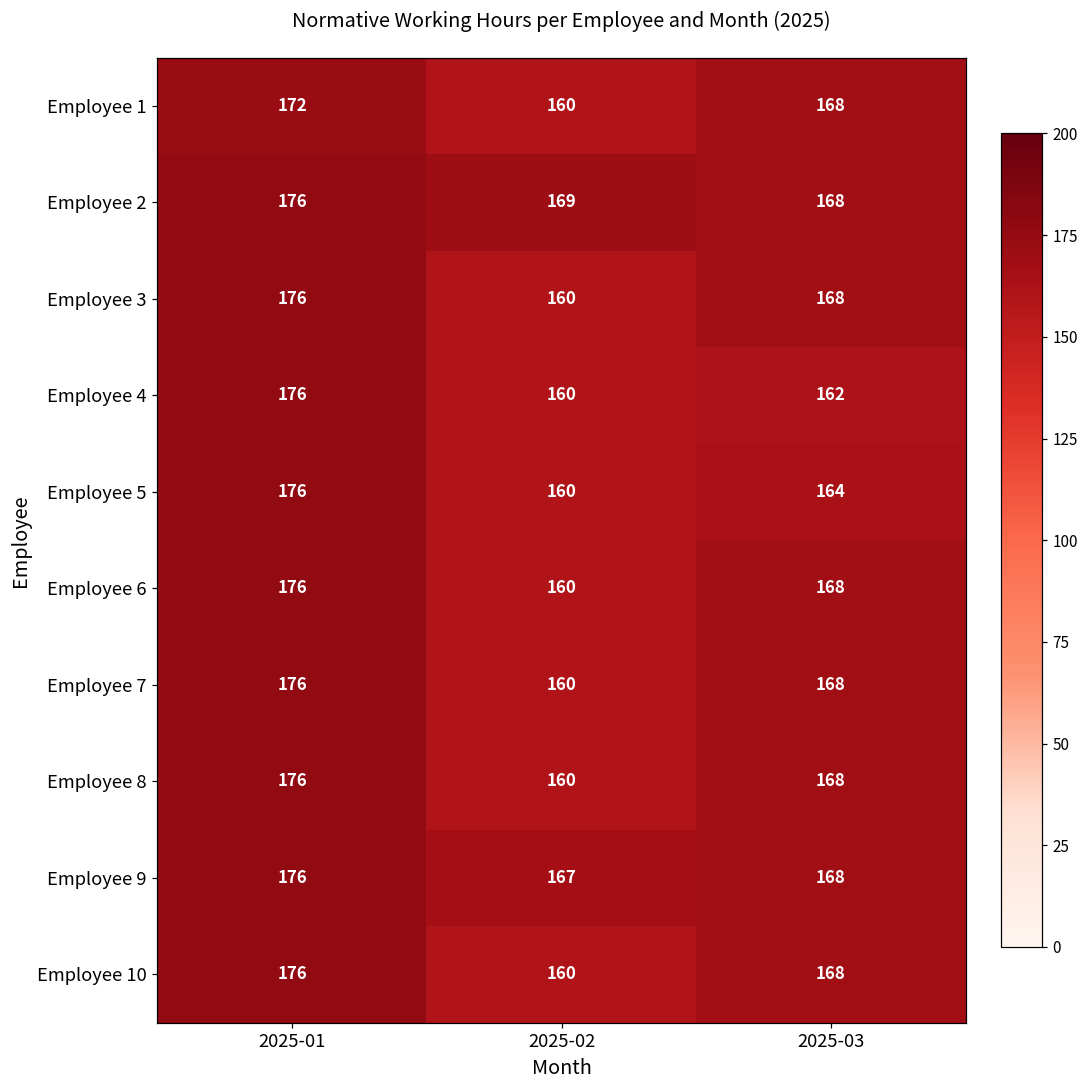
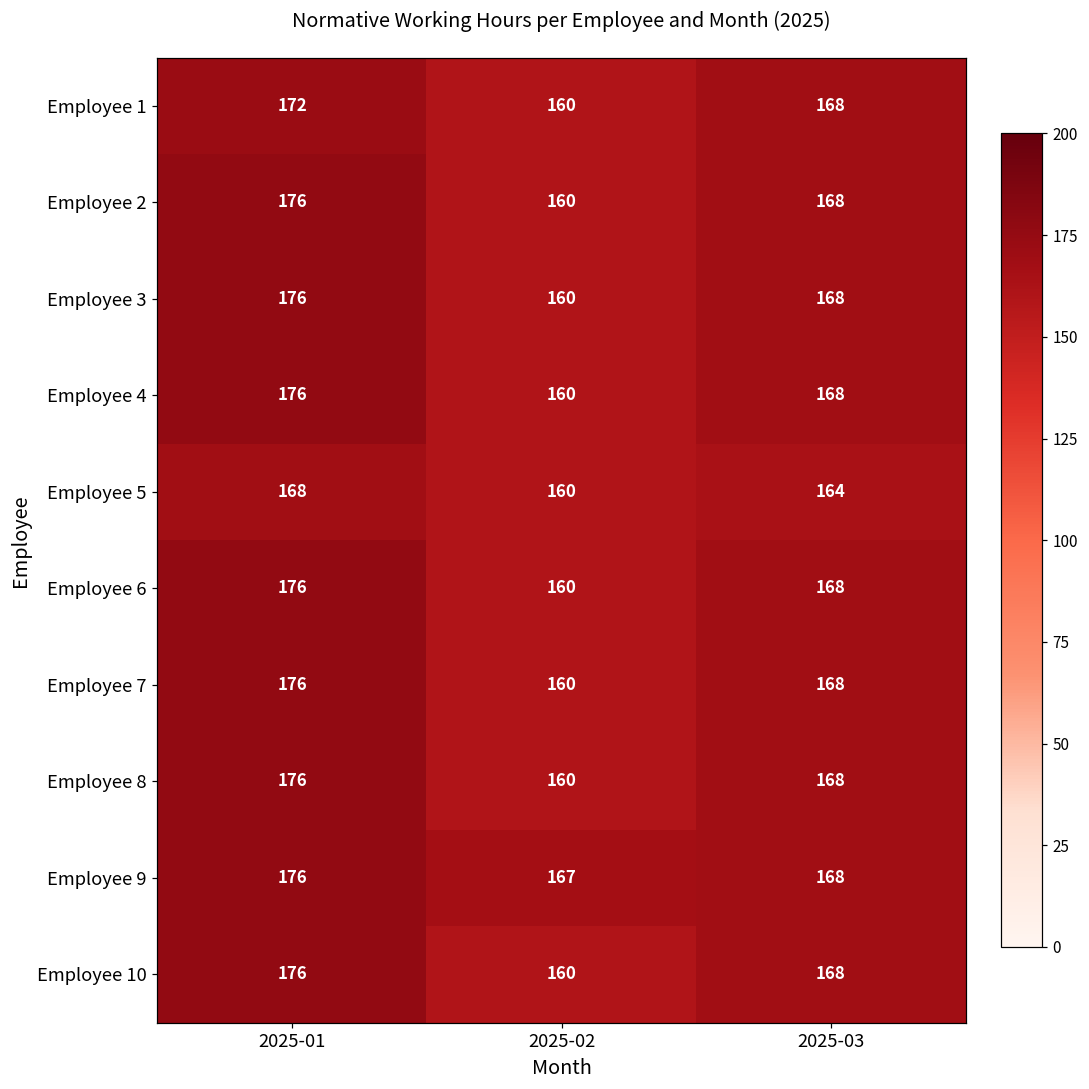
  {
    "Employee 1": {
      "2025-01": 172,
      "2025-02": 160,
      "2025-03": 168
    },
    "Employee 2": {
      "2025-01": 176,
-     "2025-02": 169,
+     "2025-02": 160,
      "2025-03": 168
    },
    "Employee 3": {
      "2025-01": 176,
      "2025-02": 160,
      "2025-03": 168
    },
    "Employee 4": {
      "2025-01": 176,
      "2025-02": 160,
-     "2025-03": 162
+     "2025-03": 168
    },
    "Employee 5": {
-     "2025-01": 176,
+     "2025-01": 168,
      "2025-02": 160,
      "2025-03": 164
    },
    "Employee 6": {
      "2025-01": 176,
      "2025-02": 160,
      "2025-03": 168
    },
    "Employee 7": {
      "2025-01": 176,
      "2025-02": 160,
      "2025-03": 168
    },
    "Employee 8": {
      "2025-01": 176,
      "2025-02": 160,
      "2025-03": 168
    },
    "Employee 9": {
      "2025-01": 176,
      "2025-02": 167,
      "2025-03": 168
    },
    "Employee 10": {
      "2025-01": 176,
      "2025-02": 160,
      "2025-03": 168
    }
  }
